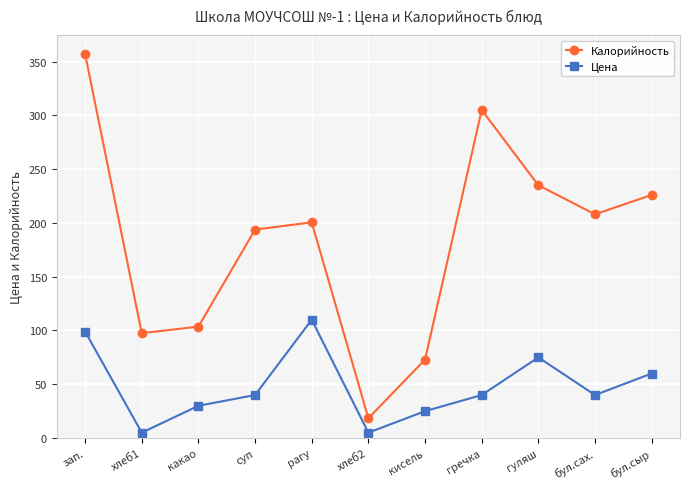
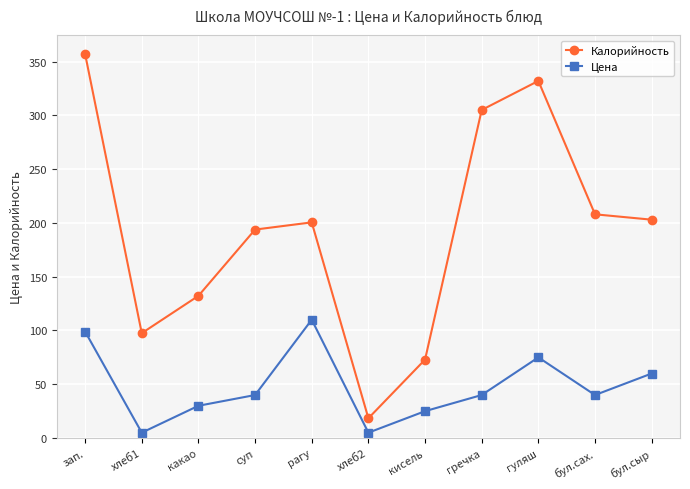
  {
    "Калорийность": {
      "зап.": 357,
      "хлеб1": 98,
-     "какао": 104,
+     "какао": 132,
      "суп": 194,
      "рагу": 201,
      "хлеб2": 18,
      "кисель": 73,
      "гречка": 305,
-     "гуляш": 235,
+     "гуляш": 332,
      "бул.сах.": 208,
-     "бул.сыр": 226
+     "бул.сыр": 203
    },
    "Цена": {
      "зап.": 99,
      "хлеб1": 5,
      "какао": 30,
      "суп": 40,
      "рагу": 110,
      "хлеб2": 5,
      "кисель": 25,
      "гречка": 40,
      "гуляш": 75,
      "бул.сах.": 40,
      "бул.сыр": 60
    }
  }
